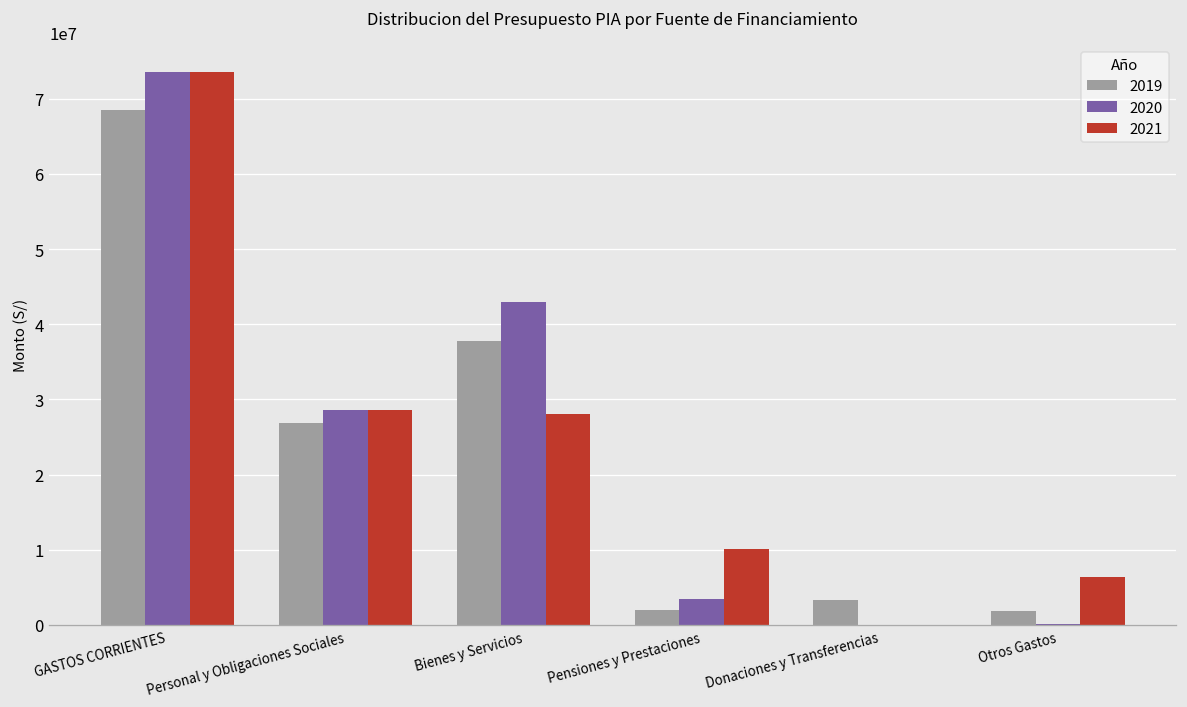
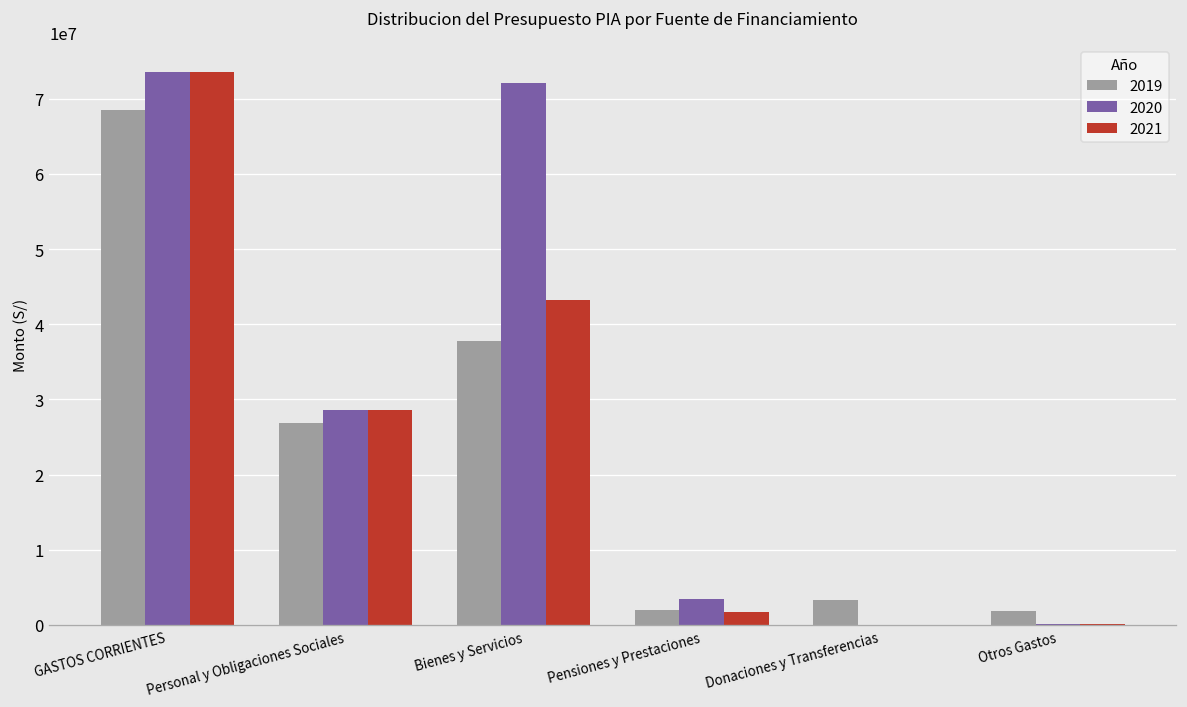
  {
    "2019": {
      "GASTOS CORRIENTES": 68000000,
      "Personal y Obligaciones Sociales": 27000000,
      "Bienes y Servicios": 38000000,
      "Pensiones y Prestaciones": 2000000,
      "Donaciones y Transferencias": 3000000,
      "Otros Gastos": 2000000
    },
    "2020": {
      "GASTOS CORRIENTES": 74000000,
      "Personal y Obligaciones Sociales": 29000000,
-     "Bienes y Servicios": 43000000,
+     "Bienes y Servicios": 72000000,
      "Pensiones y Prestaciones": 3000000
    },
    "2021": {
      "GASTOS CORRIENTES": 74000000,
      "Personal y Obligaciones Sociales": 29000000,
-     "Bienes y Servicios": 28000000,
-     "Pensiones y Prestaciones": 10000000,
-     "Otros Gastos": 6000000
+     "Bienes y Servicios": 43000000,
+     "Pensiones y Prestaciones": 2000000,
+     "Otros Gastos": 0
    }
  }
